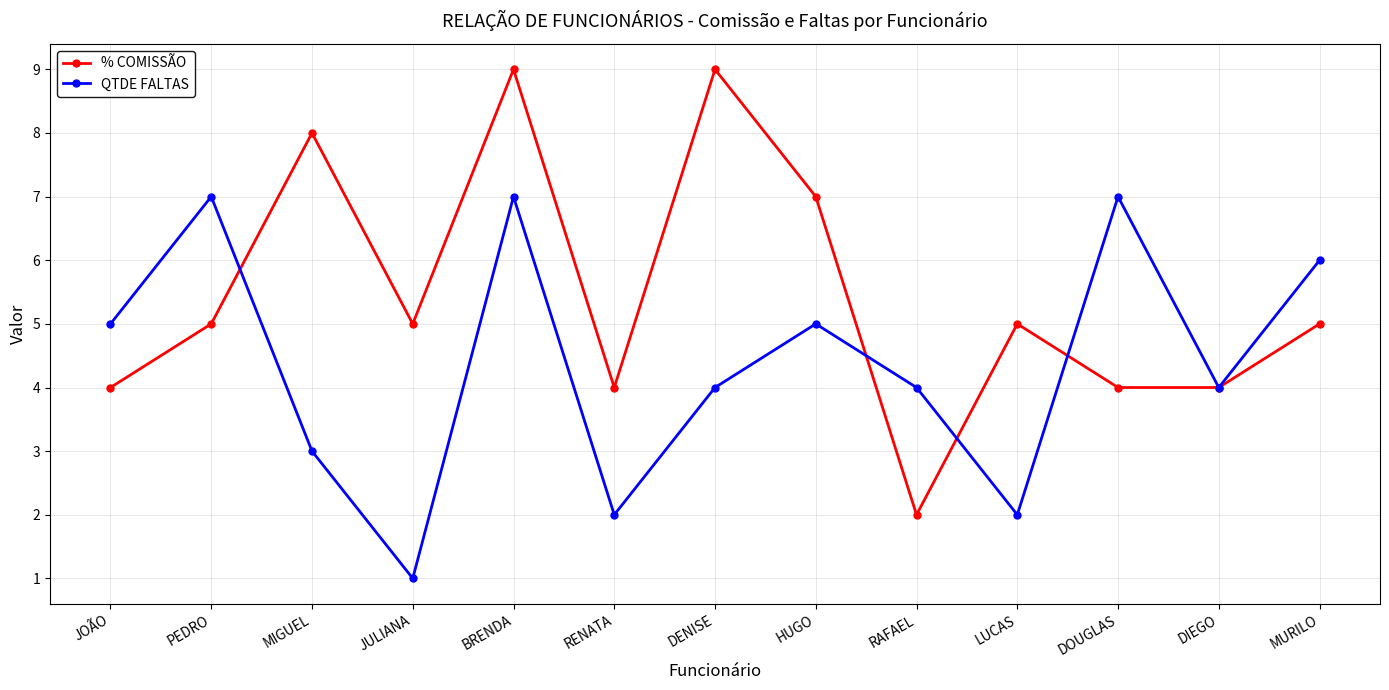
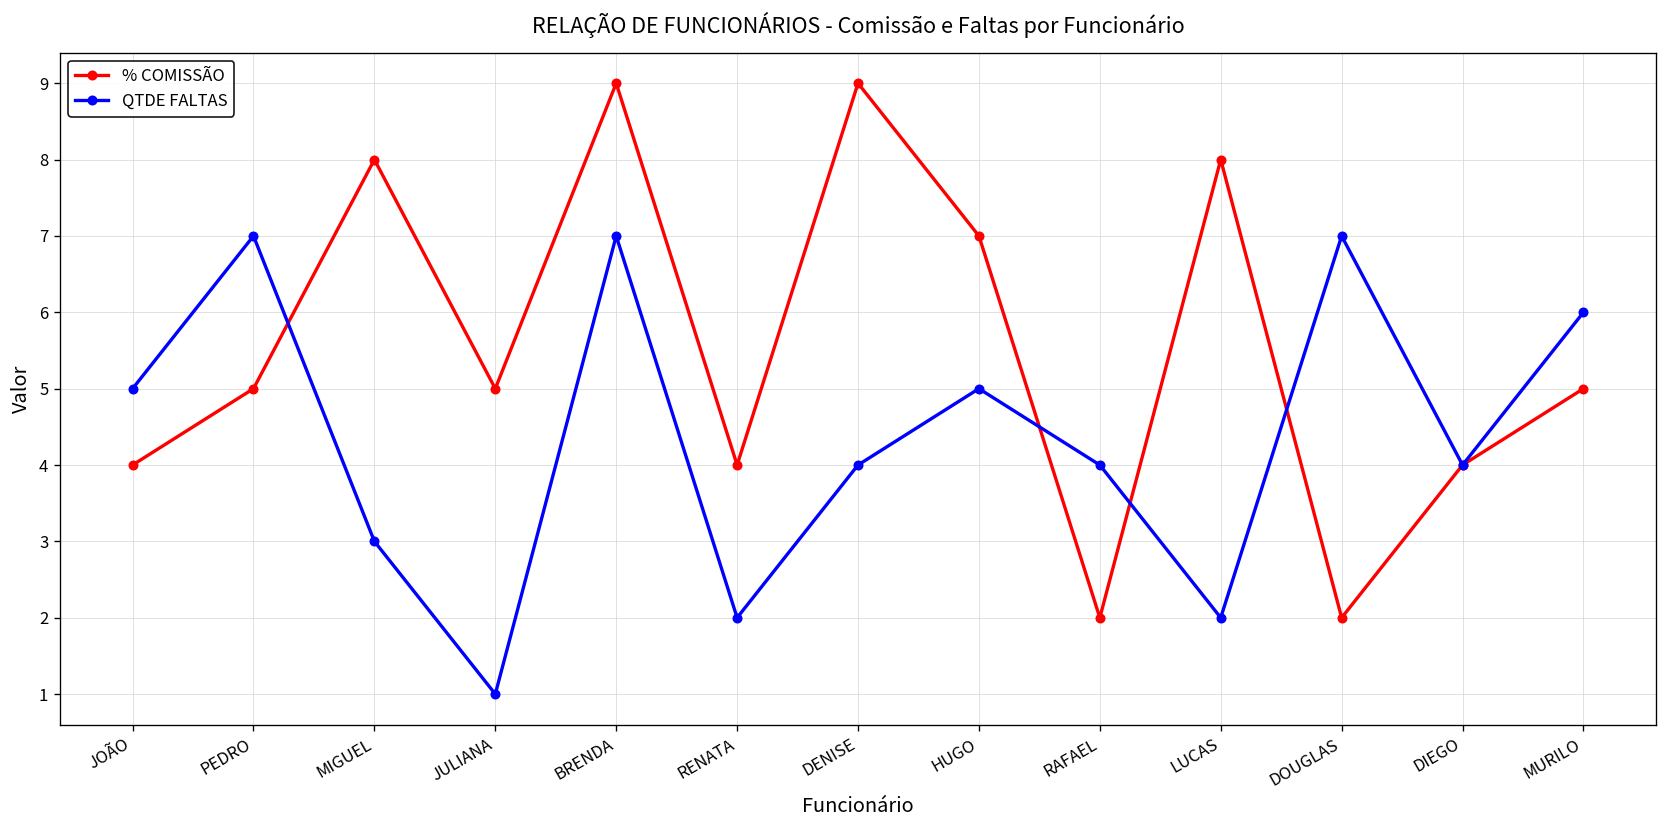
  {
    "% COMISSÃO": {
      "JOÃO": 4,
      "PEDRO": 5,
      "MIGUEL": 8,
      "JULIANA": 5,
      "BRENDA": 9,
      "RENATA": 4,
      "DENISE": 9,
      "HUGO": 7,
      "RAFAEL": 2,
-     "LUCAS": 5,
-     "DOUGLAS": 4,
+     "LUCAS": 8,
+     "DOUGLAS": 2,
      "MURILO": 5
    },
    "QTDE FALTAS": {
      "JOÃO": 5,
      "PEDRO": 7,
      "MIGUEL": 3,
      "JULIANA": 1,
      "BRENDA": 7,
      "RENATA": 2,
      "DENISE": 4,
      "HUGO": 5,
      "RAFAEL": 4,
      "LUCAS": 2,
      "DOUGLAS": 7,
      "MURILO": 6
    }
  }
